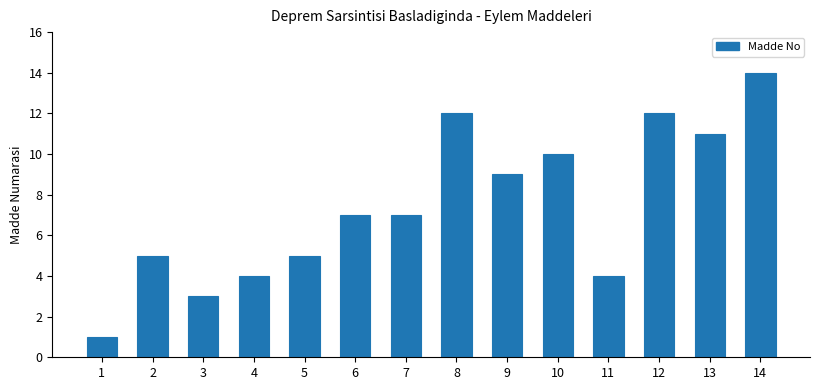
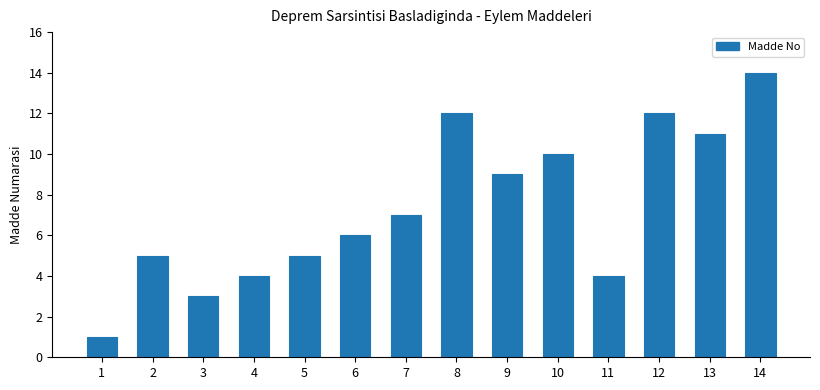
  {
    "1": 1,
    "2": 5,
    "3": 3,
    "4": 4,
    "5": 5,
-   "6": 7,
+   "6": 6,
    "7": 7,
    "8": 12,
    "9": 9,
    "10": 10,
    "11": 4,
    "12": 12,
    "13": 11,
    "14": 14
  }
